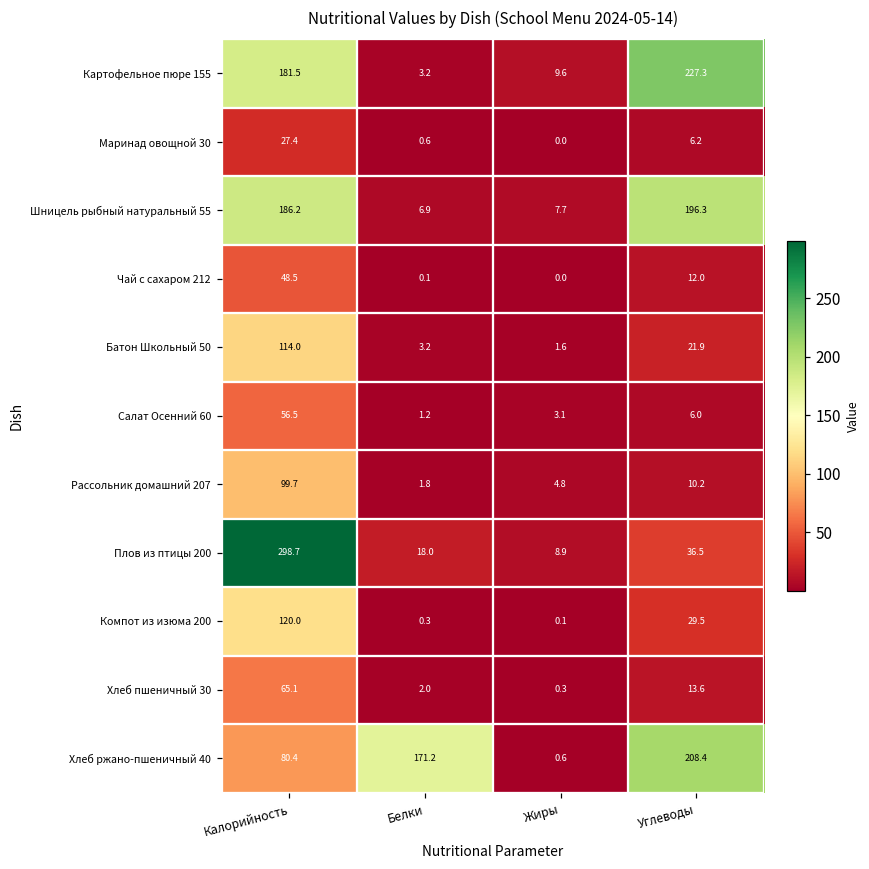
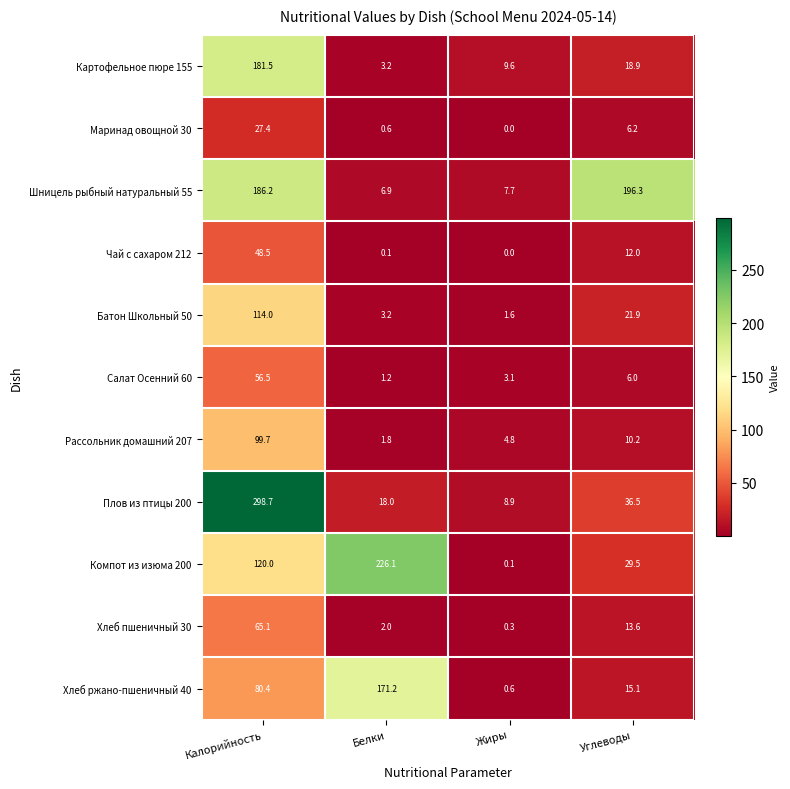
  {
    "Картофельное пюре 155": {
      "Калорийность": 181.5,
      "Белки": 3.2,
      "Жиры": 9.6,
-     "Углеводы": 227.3
+     "Углеводы": 18.9
    },
    "Маринад овощной 30": {
      "Калорийность": 27.4,
      "Белки": 0.6,
      "Жиры": 0.0,
      "Углеводы": 6.2
    },
    "Шницель рыбный натуральный 55": {
      "Калорийность": 186.2,
      "Белки": 6.9,
      "Жиры": 7.7,
      "Углеводы": 196.3
    },
    "Чай с сахаром 212": {
      "Калорийность": 48.5,
      "Белки": 0.1,
      "Жиры": 0.0,
      "Углеводы": 12.0
    },
    "Батон Школьный 50": {
      "Калорийность": 114.0,
      "Белки": 3.2,
      "Жиры": 1.6,
      "Углеводы": 21.9
    },
    "Салат Осенний 60": {
      "Калорийность": 56.5,
      "Белки": 1.2,
      "Жиры": 3.1,
      "Углеводы": 6.0
    },
    "Рассольник домашний 207": {
      "Калорийность": 99.7,
      "Белки": 1.8,
      "Жиры": 4.8,
      "Углеводы": 10.2
    },
    "Плов из птицы 200": {
      "Калорийность": 298.7,
      "Белки": 18.0,
      "Жиры": 8.9,
      "Углеводы": 36.5
    },
    "Компот из изюма 200": {
      "Калорийность": 120.0,
-     "Белки": 0.3,
+     "Белки": 226.1,
      "Жиры": 0.1,
      "Углеводы": 29.5
    },
    "Хлеб пшеничный 30": {
      "Калорийность": 65.1,
      "Белки": 2.0,
      "Жиры": 0.3,
      "Углеводы": 13.6
    },
    "Хлеб ржано-пшеничный 40": {
      "Калорийность": 80.4,
      "Белки": 171.2,
      "Жиры": 0.6,
-     "Углеводы": 208.4
+     "Углеводы": 15.1
    }
  }
